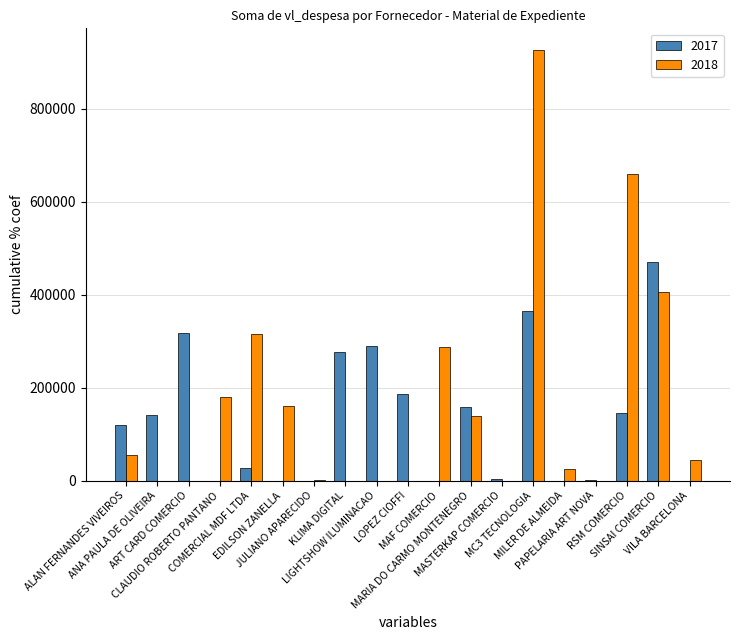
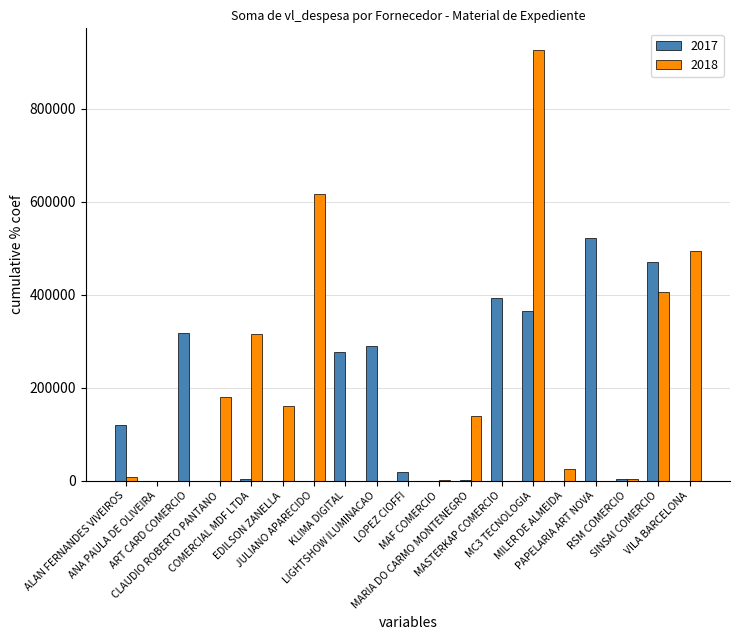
  {
    "2017": {
      "ALAN FERNANDES VIVEIROS": 120000,
-     "ANA PAULA DE OLIVEIRA": 140000,
+     "ANA PAULA DE OLIVEIRA": 0,
      "ART CARD COMERCIO": 320000,
      "CLAUDIO ROBERTO PANTANO": 0,
-     "COMERCIAL MDF LTDA": 30000,
+     "COMERCIAL MDF LTDA": 0,
      "EDILSON ZANELLA": 0,
      "JULIANO APARECIDO": 0,
      "KLIMA DIGITAL": 280000,
      "LIGHTSHOW ILUMINACAO": 290000,
-     "LOPEZ CIOFFI": 190000,
+     "LOPEZ CIOFFI": 20000,
      "MAF COMERCIO": 0,
-     "MARIA DO CARMO MONTENEGRO": 160000,
-     "MASTERKAP COMERCIO": 0,
+     "MARIA DO CARMO MONTENEGRO": 0,
+     "MASTERKAP COMERCIO": 390000,
      "MC3 TECNOLOGIA": 370000,
      "MILER DE ALMEIDA": 0,
-     "PAPELARIA ART NOVA": 0,
-     "RSM COMERCIO": 150000,
+     "PAPELARIA ART NOVA": 520000,
+     "RSM COMERCIO": 0,
      "SINSAI COMERCIO": 470000,
      "VILA BARCELONA": 0
    },
    "2018": {
-     "ALAN FERNANDES VIVEIROS": 60000,
+     "ALAN FERNANDES VIVEIROS": 10000,
      "ANA PAULA DE OLIVEIRA": 0,
      "ART CARD COMERCIO": 0,
      "CLAUDIO ROBERTO PANTANO": 180000,
      "COMERCIAL MDF LTDA": 310000,
      "EDILSON ZANELLA": 160000,
-     "JULIANO APARECIDO": 0,
+     "JULIANO APARECIDO": 620000,
      "KLIMA DIGITAL": 0,
      "LIGHTSHOW ILUMINACAO": 0,
      "LOPEZ CIOFFI": 0,
-     "MAF COMERCIO": 290000,
+     "MAF COMERCIO": 0,
      "MARIA DO CARMO MONTENEGRO": 140000,
      "MASTERKAP COMERCIO": 0,
      "MC3 TECNOLOGIA": 930000,
      "MILER DE ALMEIDA": 30000,
      "PAPELARIA ART NOVA": 0,
-     "RSM COMERCIO": 660000,
+     "RSM COMERCIO": 0,
      "SINSAI COMERCIO": 410000,
-     "VILA BARCELONA": 40000
+     "VILA BARCELONA": 490000
    }
  }
